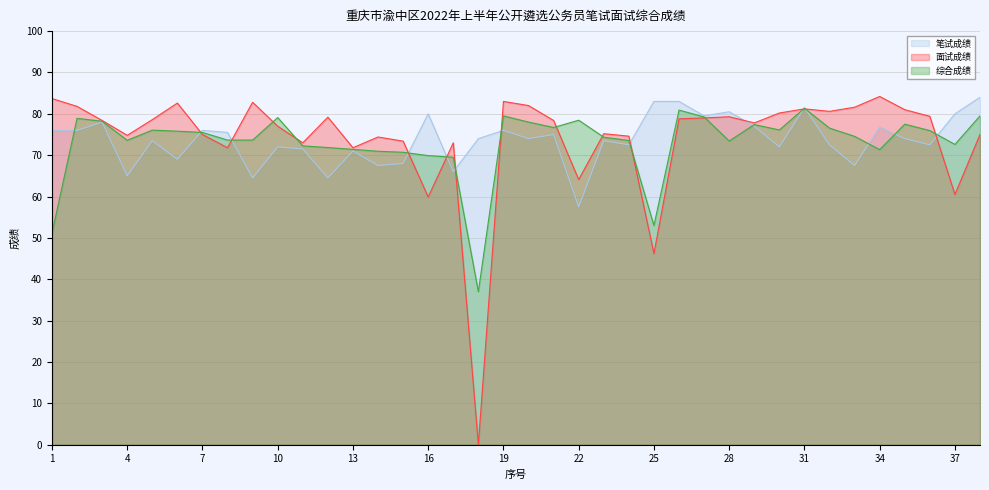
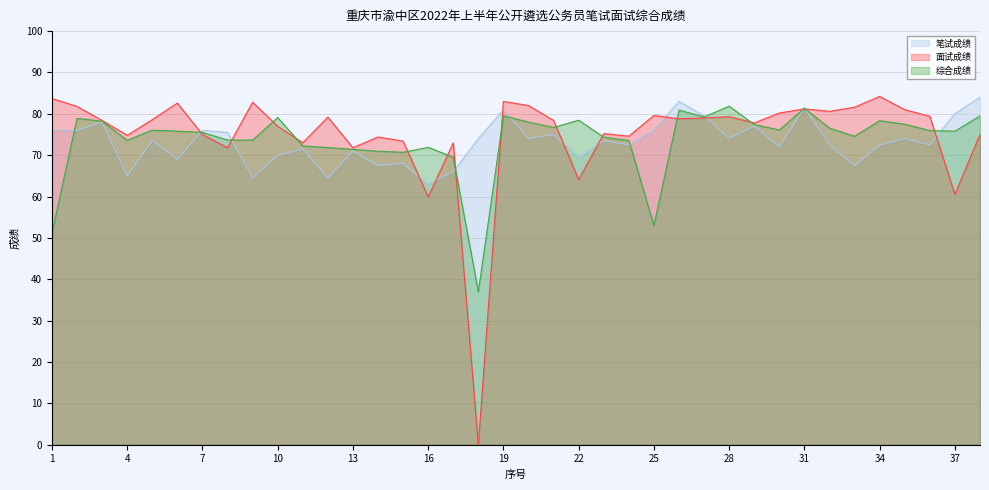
  {
    "笔试成绩": {
      "1": 76,
      "4": 65,
-     "10": 72,
-     "16": 80,
-     "19": 76,
-     "22": 58,
-     "25": 83,
-     "28": 81,
-     "34": 77,
+     "10": 70,
+     "16": 63,
+     "19": 81,
+     "22": 70,
+     "25": 76,
+     "28": 74,
+     "34": 73,
      "37": 80
    },
    "面试成绩": {
      "1": 84,
      "4": 75,
      "10": 77,
      "16": 60,
      "19": 83,
      "22": 64,
-     "25": 46,
+     "25": 80,
      "28": 79,
      "34": 84,
      "37": 61
    },
    "综合成绩": {
      "1": 51,
      "4": 74,
      "10": 79,
-     "16": 70,
+     "16": 72,
      "19": 80,
      "22": 78,
      "25": 53,
-     "28": 73,
-     "34": 71,
-     "37": 73
+     "28": 82,
+     "34": 78,
+     "37": 76
    }
  }
